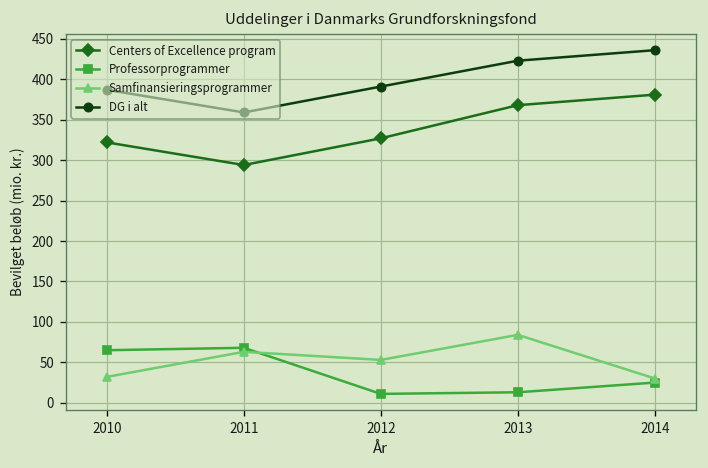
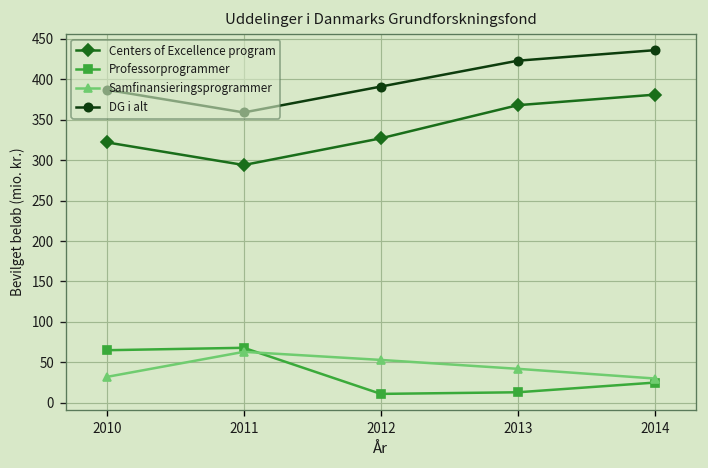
  {
    "Professorprogrammer": {
      "2010": 70,
      "2011": 70,
      "2012": 10,
      "2013": 10,
      "2014": 30
    },
    "Samfinansieringsprogrammer": {
      "2010": 30,
      "2011": 60,
      "2012": 50,
-     "2013": 80,
+     "2013": 40,
      "2014": 30
    }
  }
